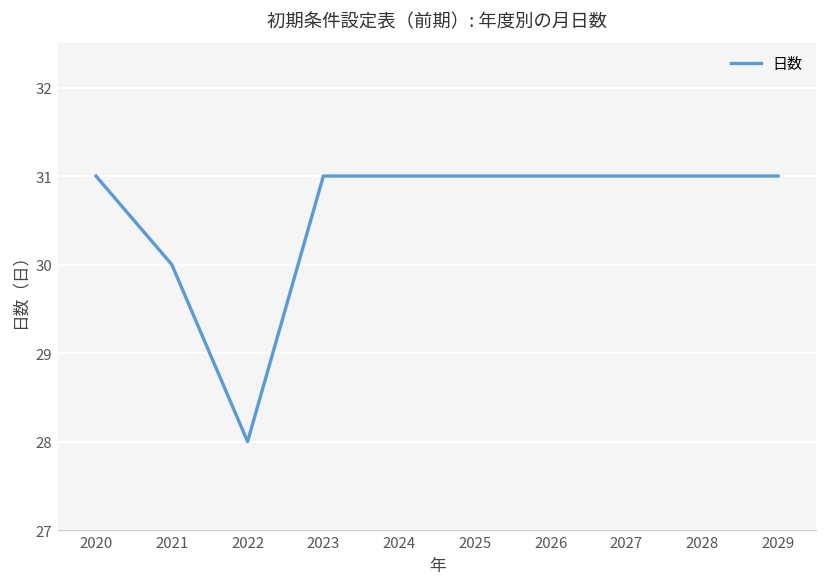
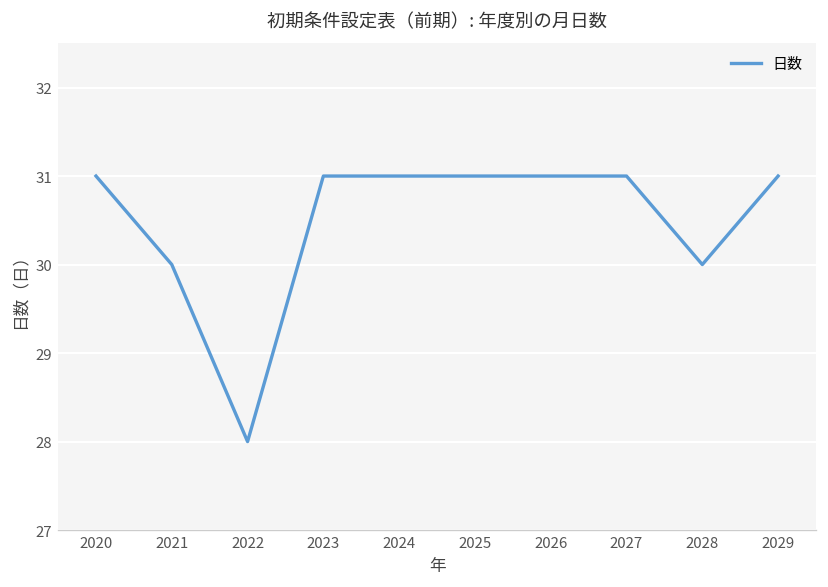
  {
    "2020": 31,
    "2021": 30,
    "2022": 28,
    "2023": 31,
    "2024": 31,
    "2025": 31,
    "2026": 31,
    "2027": 31,
-   "2028": 31,
+   "2028": 30,
    "2029": 31
  }
